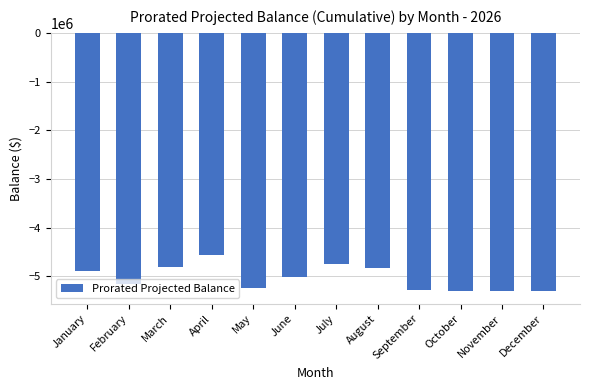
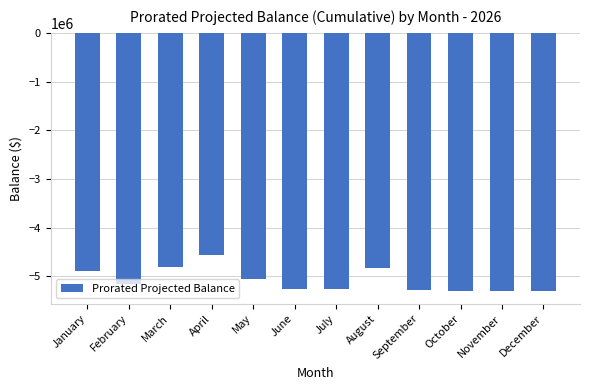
  {
    "January": -4900000,
    "March": -4800000,
    "April": -4600000,
-   "May": -5200000,
-   "June": -5000000,
-   "July": -4800000,
+   "May": -5000000,
+   "June": -5300000,
+   "July": -5300000,
    "August": -4800000,
    "September": -5300000,
    "October": -5300000,
    "November": -5300000,
    "December": -5300000
  }
